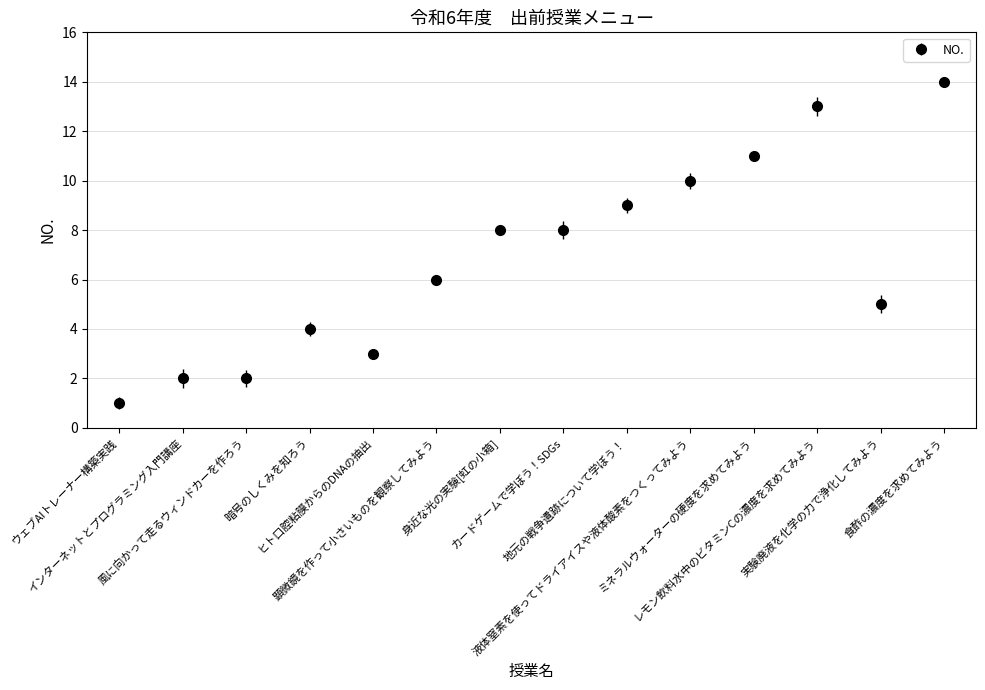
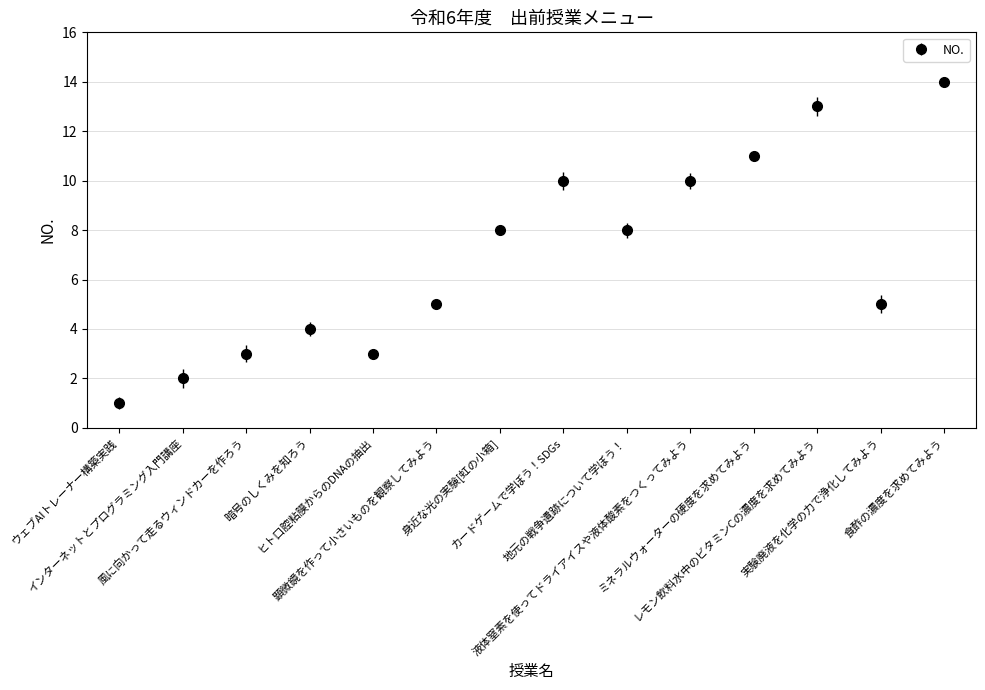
  {
    "ウェブAIトレーナー構築実践": 1,
    "インターネットとプログラミング入門講座": 2,
-   "風に向かって走るウィンドカーを作ろう": 2,
+   "風に向かって走るウィンドカーを作ろう": 3,
    "暗号のしくみを知ろう": 4,
    "ヒト口腔粘膜からのDNAの抽出": 3,
-   "顕微鏡を作って小さいものを観察してみよう": 6,
+   "顕微鏡を作って小さいものを観察してみよう": 5,
    "身近な光の実験[虹の小箱]": 8,
-   "カードゲームで学ぼう！SDGs": 8,
-   "地元の戦争遺跡について学ぼう！": 9,
+   "カードゲームで学ぼう！SDGs": 10,
+   "地元の戦争遺跡について学ぼう！": 8,
    "液体窒素を使ってドライアイスや液体酸素をつくってみよう": 10,
    "ミネラルウォーターの硬度を求めてみよう": 11,
    "レモン飲料水中のビタミンCの濃度を求めてみよう": 13,
    "実験廃液を化学の力で浄化してみよう": 5,
    "食酢の濃度を求めてみよう": 14
  }
